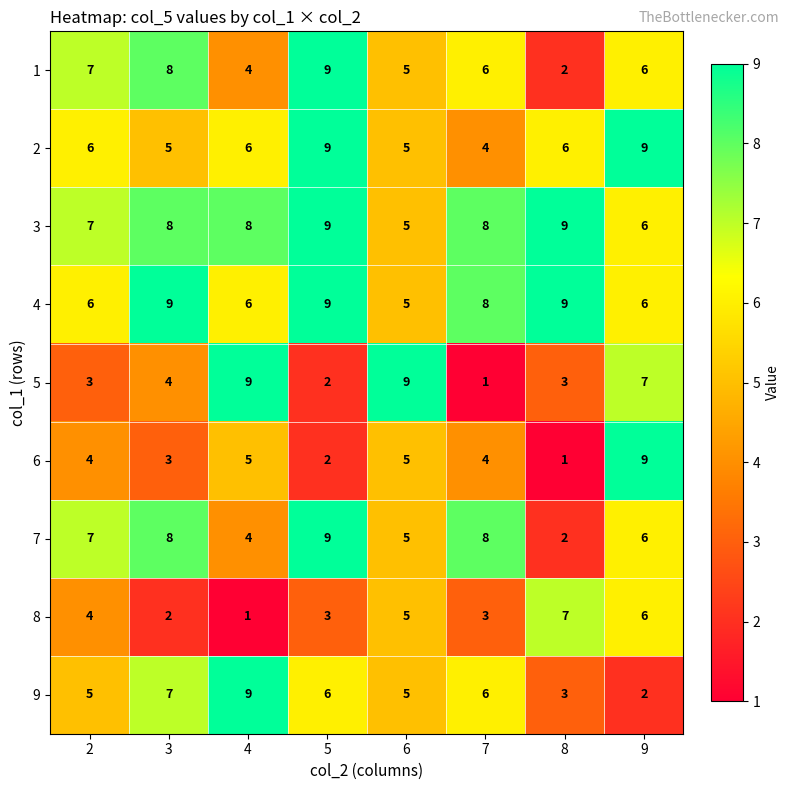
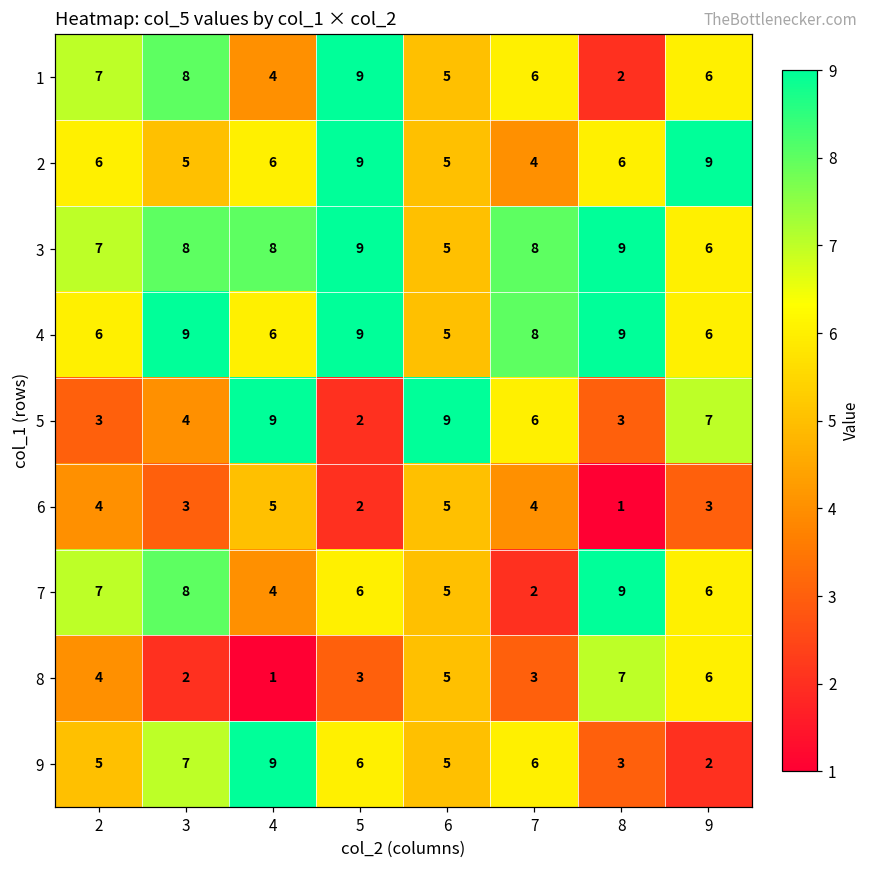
  {
    "1": {
      "2": 7,
      "3": 8,
      "4": 4,
      "5": 9,
      "6": 5,
      "7": 6,
      "8": 2,
      "9": 6
    },
    "2": {
      "2": 6,
      "3": 5,
      "4": 6,
      "5": 9,
      "6": 5,
      "7": 4,
      "8": 6,
      "9": 9
    },
    "3": {
      "2": 7,
      "3": 8,
      "4": 8,
      "5": 9,
      "6": 5,
      "7": 8,
      "8": 9,
      "9": 6
    },
    "4": {
      "2": 6,
      "3": 9,
      "4": 6,
      "5": 9,
      "6": 5,
      "7": 8,
      "8": 9,
      "9": 6
    },
    "5": {
      "2": 3,
      "3": 4,
      "4": 9,
      "5": 2,
      "6": 9,
-     "7": 1,
+     "7": 6,
      "8": 3,
      "9": 7
    },
    "6": {
      "2": 4,
      "3": 3,
      "4": 5,
      "5": 2,
      "6": 5,
      "7": 4,
      "8": 1,
-     "9": 9
+     "9": 3
    },
    "7": {
      "2": 7,
      "3": 8,
      "4": 4,
-     "5": 9,
+     "5": 6,
      "6": 5,
-     "7": 8,
-     "8": 2,
+     "7": 2,
+     "8": 9,
      "9": 6
    },
    "8": {
      "2": 4,
      "3": 2,
      "4": 1,
      "5": 3,
      "6": 5,
      "7": 3,
      "8": 7,
      "9": 6
    },
    "9": {
      "2": 5,
      "3": 7,
      "4": 9,
      "5": 6,
      "6": 5,
      "7": 6,
      "8": 3,
      "9": 2
    }
  }
